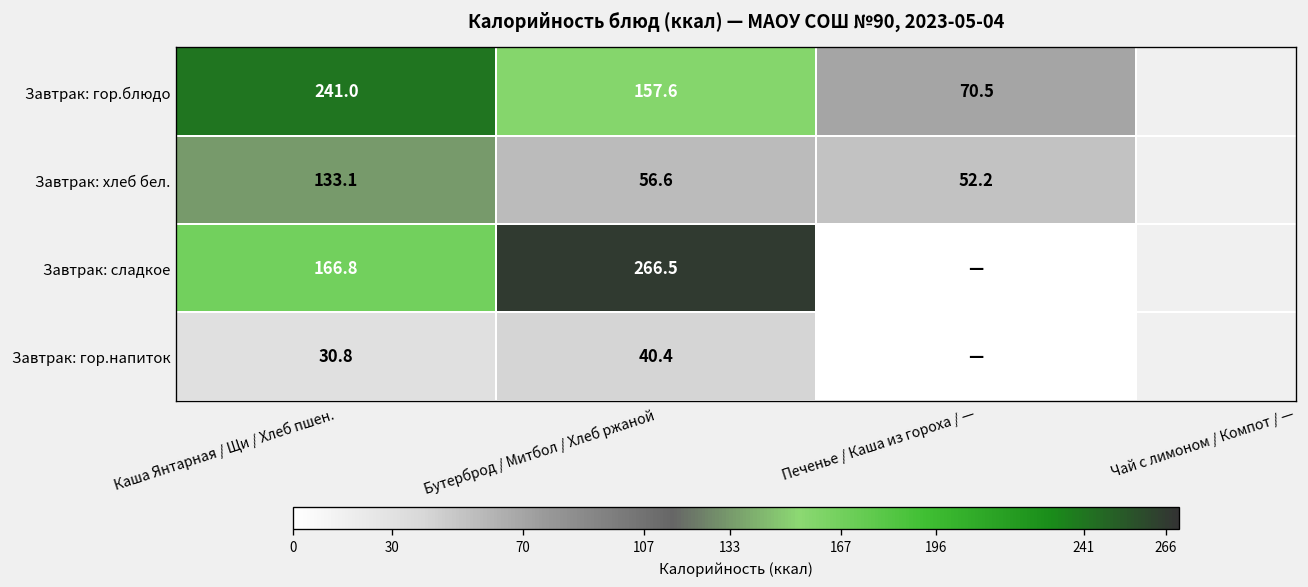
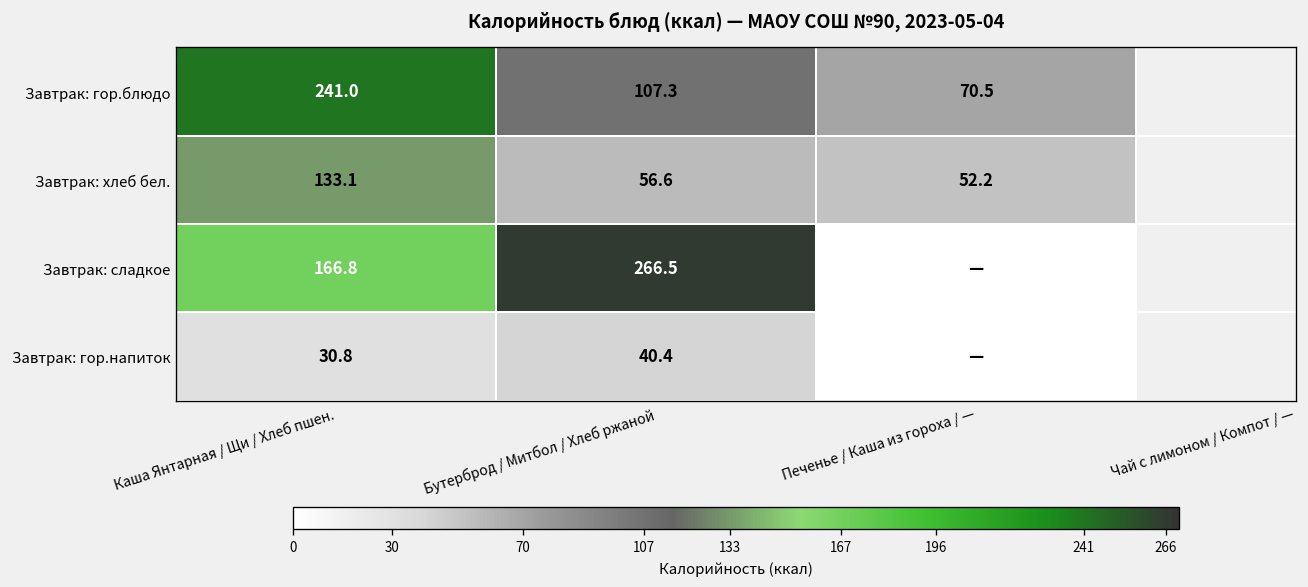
  {
    "Завтрак: гор.блюдо": {
      "Каша Янтарная / Щи / Хлеб пшен.": 241.0,
-     "Бутерброд / Митбол / Хлеб ржаной": 157.6,
+     "Бутерброд / Митбол / Хлеб ржаной": 107.3,
      "Печенье / Каша из гороха / —": 70.5
    },
    "Завтрак: хлеб бел.": {
      "Каша Янтарная / Щи / Хлеб пшен.": 133.1,
      "Бутерброд / Митбол / Хлеб ржаной": 56.6,
      "Печенье / Каша из гороха / —": 52.2
    },
    "Завтрак: сладкое": {
      "Каша Янтарная / Щи / Хлеб пшен.": 166.8,
      "Бутерброд / Митбол / Хлеб ржаной": 266.5
    },
    "Завтрак: гор.напиток": {
      "Каша Янтарная / Щи / Хлеб пшен.": 30.8,
      "Бутерброд / Митбол / Хлеб ржаной": 40.4
    }
  }
